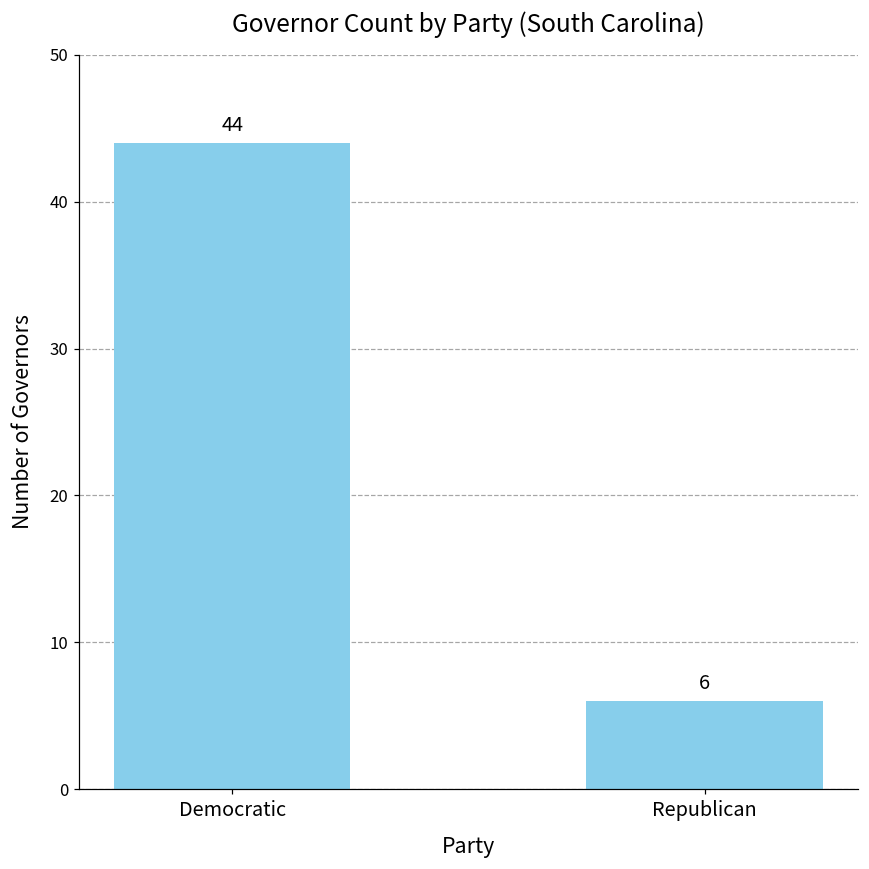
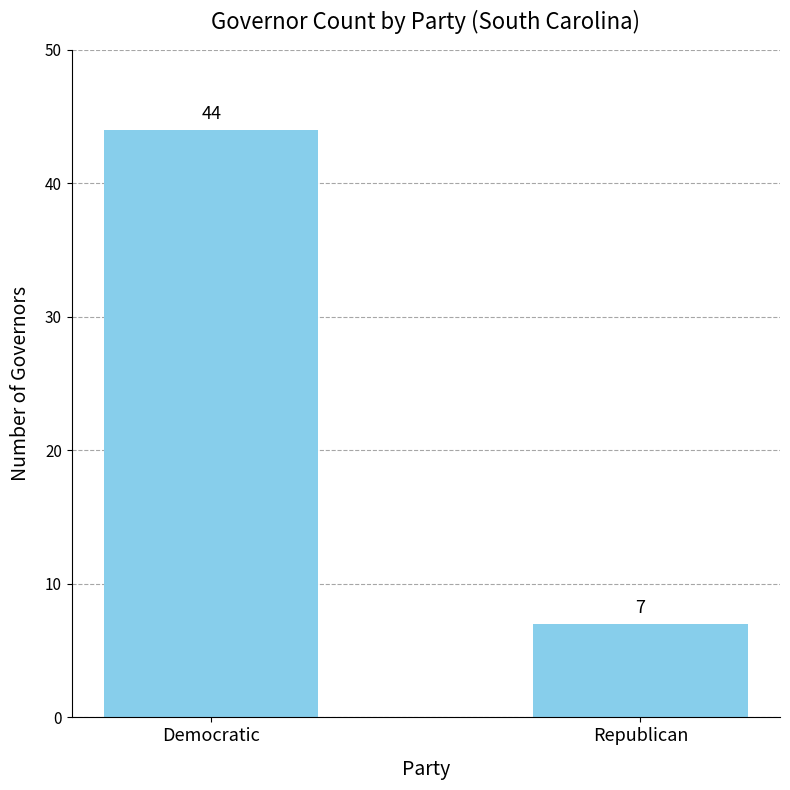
  {
    "Democratic": 44,
-   "Republican": 6
+   "Republican": 7
  }
